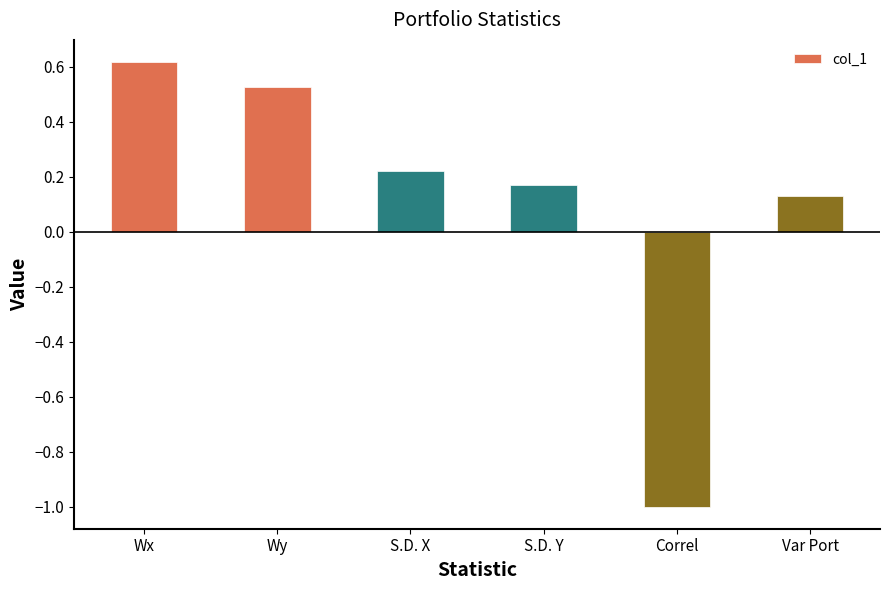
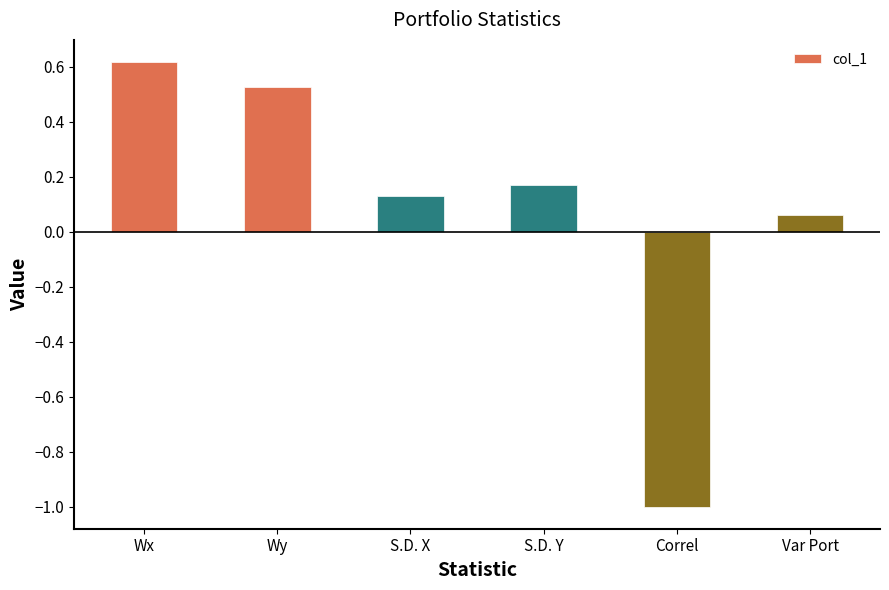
  {
    "Wx": 0.62,
    "Wy": 0.53,
-   "S.D. X": 0.22,
+   "S.D. X": 0.13,
    "S.D. Y": 0.17,
    "Correl": -1.00,
-   "Var Port": 0.13
+   "Var Port": 0.06
  }
